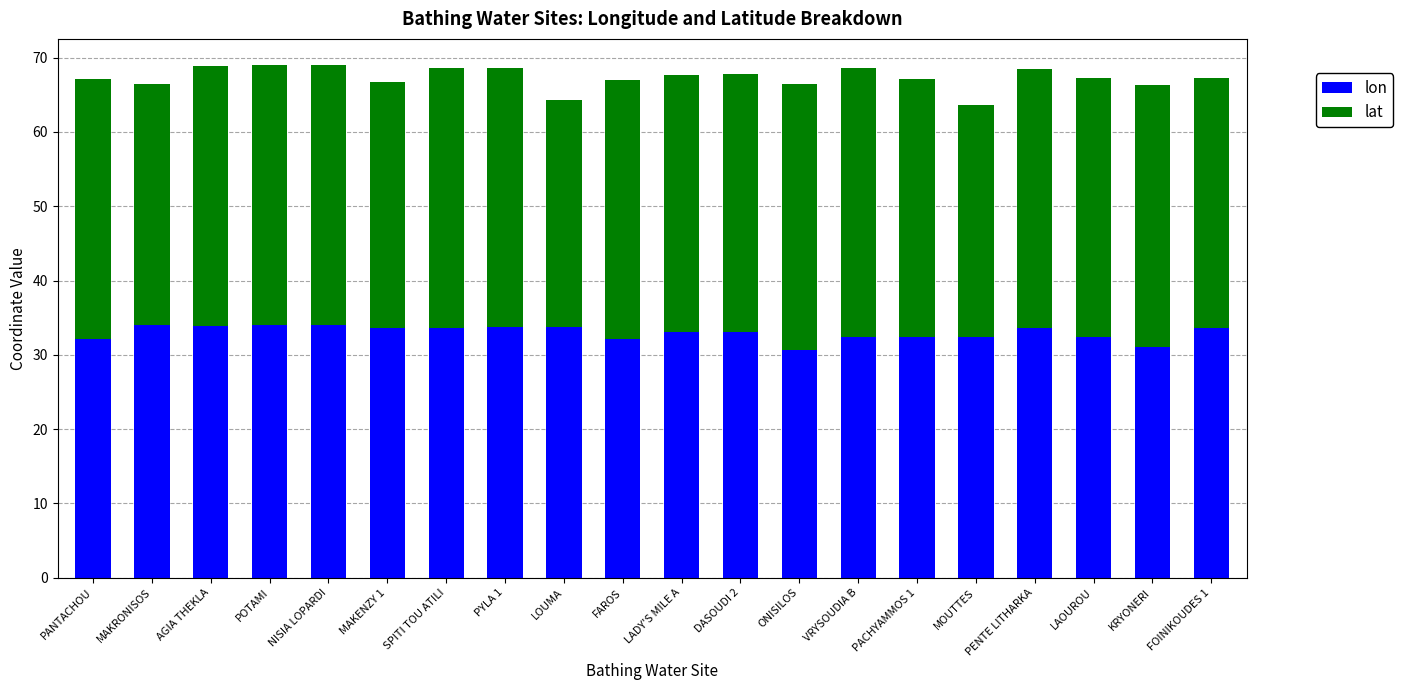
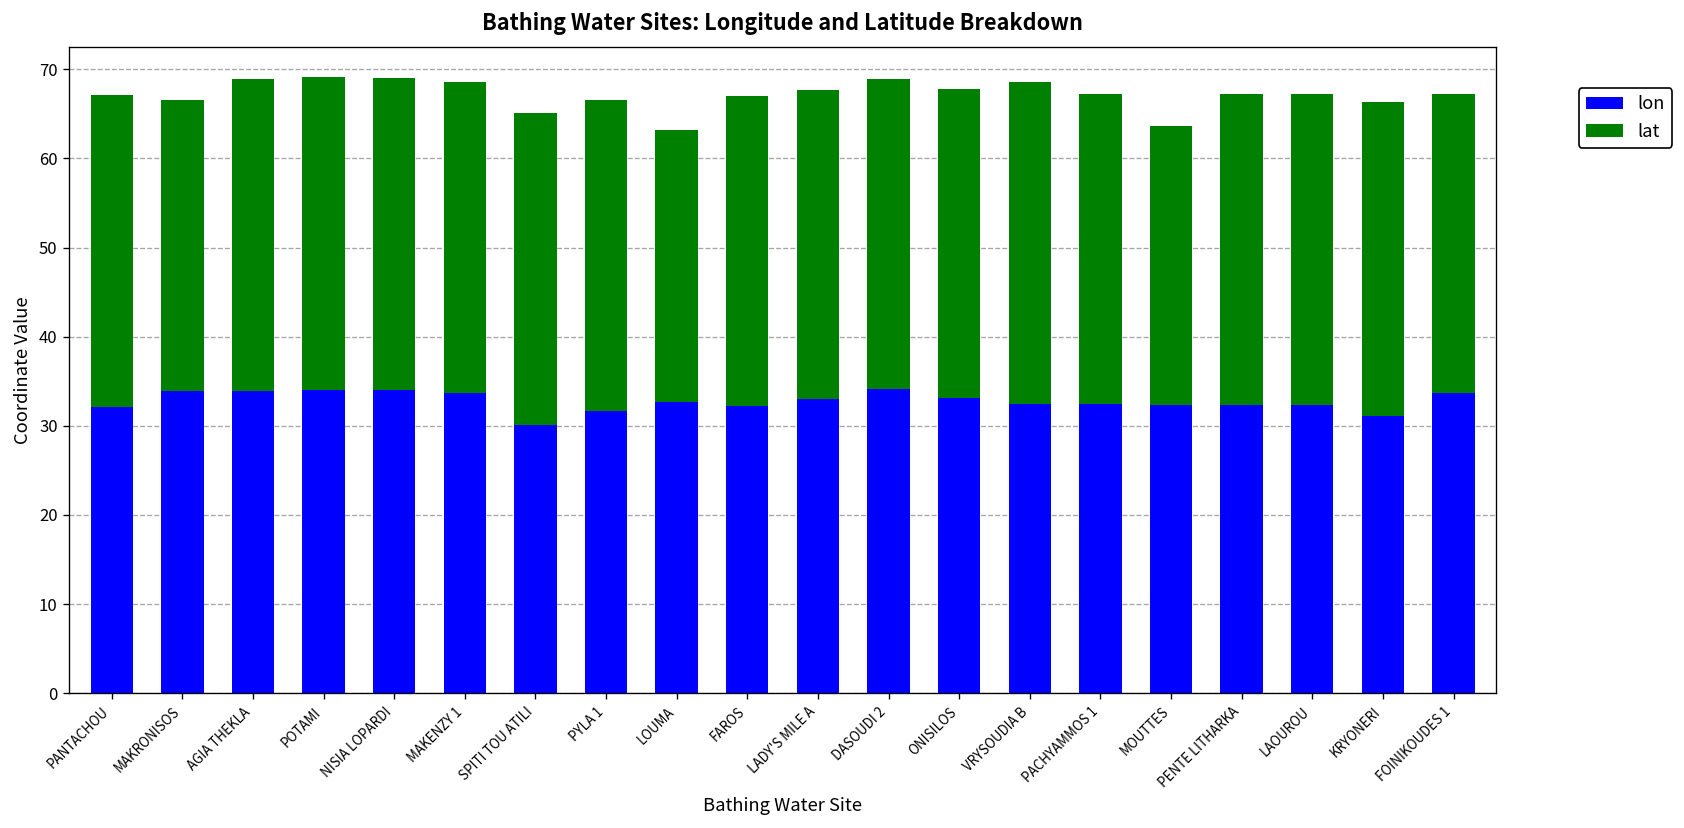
  {
    "lon": {
      "PANTACHOU": 32,
      "MAKRONISOS": 34,
      "AGIA THEKLA": 34,
      "POTAMI": 34,
      "NISIA LOPARDI": 34,
      "MAKENZY 1": 34,
-     "SPITI TOU ATILI": 34,
-     "PYLA 1": 34,
-     "LOUMA": 34,
+     "SPITI TOU ATILI": 30,
+     "PYLA 1": 32,
+     "LOUMA": 33,
      "FAROS": 32,
      "LADY'S MILE A": 33,
-     "DASOUDI 2": 33,
-     "ONISILOS": 31,
+     "DASOUDI 2": 34,
+     "ONISILOS": 33,
      "VRYSOUDIA B": 32,
      "PACHYAMMOS 1": 32,
      "MOUTTES": 32,
-     "PENTE LITHARKA": 34,
+     "PENTE LITHARKA": 32,
      "LAOUROU": 32,
      "KRYONERI": 31,
      "FOINIKOUDES 1": 34
    },
    "lat": {
      "PANTACHOU": 35,
      "MAKRONISOS": 33,
      "AGIA THEKLA": 35,
      "POTAMI": 35,
      "NISIA LOPARDI": 35,
-     "MAKENZY 1": 33,
+     "MAKENZY 1": 35,
      "SPITI TOU ATILI": 35,
      "PYLA 1": 35,
      "LOUMA": 31,
      "FAROS": 35,
      "LADY'S MILE A": 35,
      "DASOUDI 2": 35,
-     "ONISILOS": 36,
+     "ONISILOS": 35,
      "VRYSOUDIA B": 36,
      "PACHYAMMOS 1": 35,
      "MOUTTES": 31,
      "PENTE LITHARKA": 35,
      "LAOUROU": 35,
      "KRYONERI": 35,
      "FOINIKOUDES 1": 34
    }
  }
